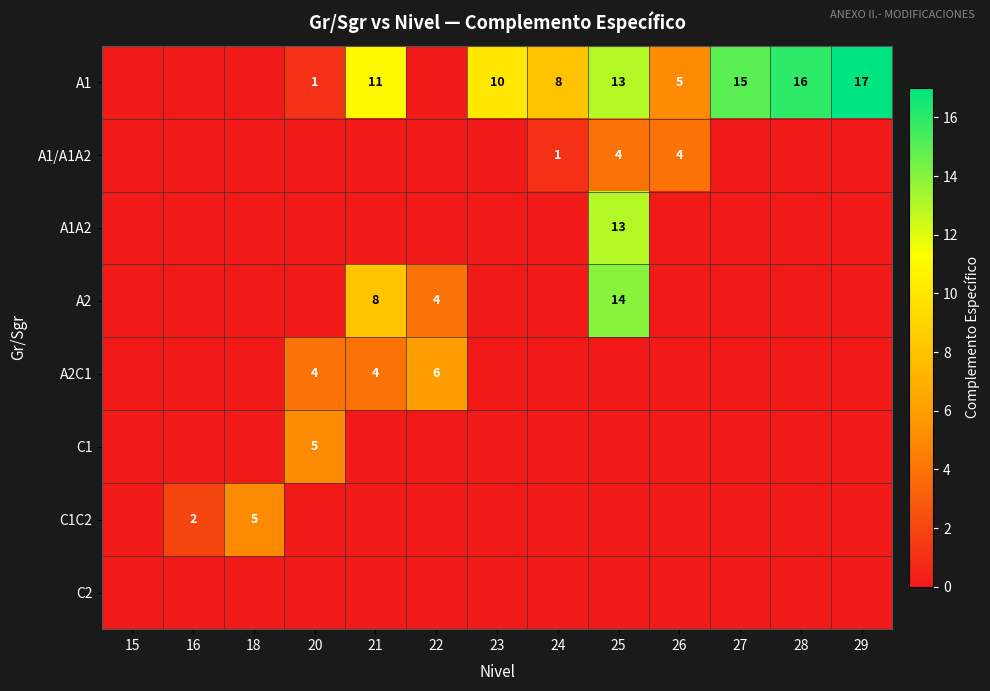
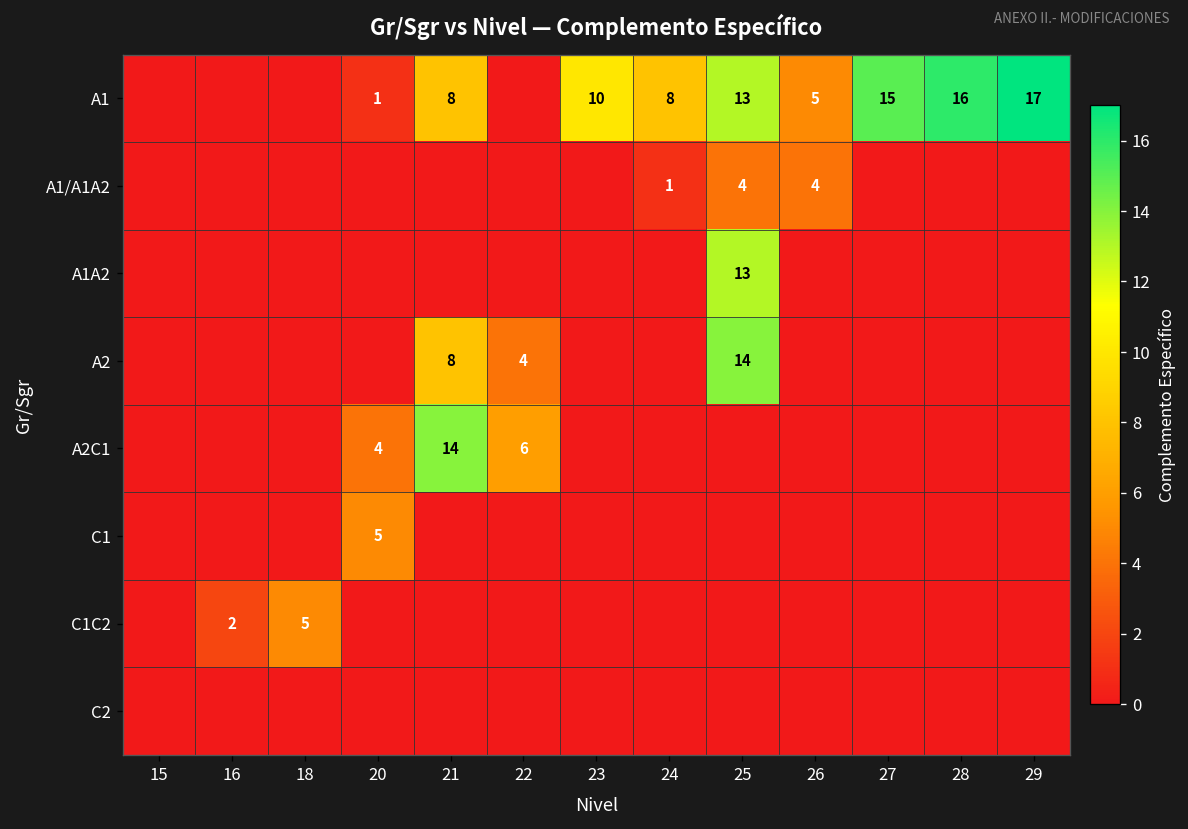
  {
    "A1": {
      "20": 1,
-     "21": 11,
+     "21": 8,
      "23": 10,
      "24": 8,
      "25": 13,
      "26": 5,
      "27": 15,
      "28": 16,
      "29": 17
    },
    "A1/A1A2": {
      "24": 1,
      "25": 4,
      "26": 4
    },
    "A1A2": {
      "25": 13
    },
    "A2": {
      "21": 8,
      "22": 4,
      "25": 14
    },
    "A2C1": {
      "20": 4,
-     "21": 4,
+     "21": 14,
      "22": 6
    },
    "C1": {
      "20": 5
    },
    "C1C2": {
      "16": 2,
      "18": 5
    }
  }
